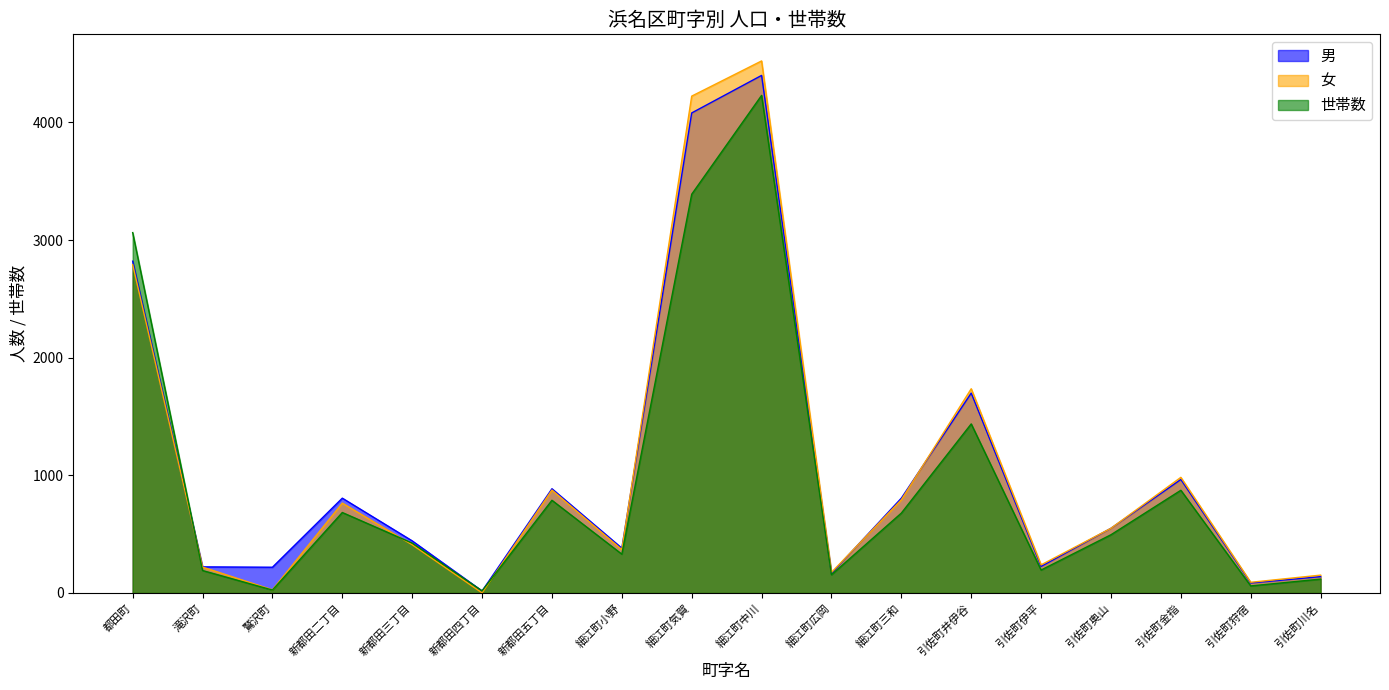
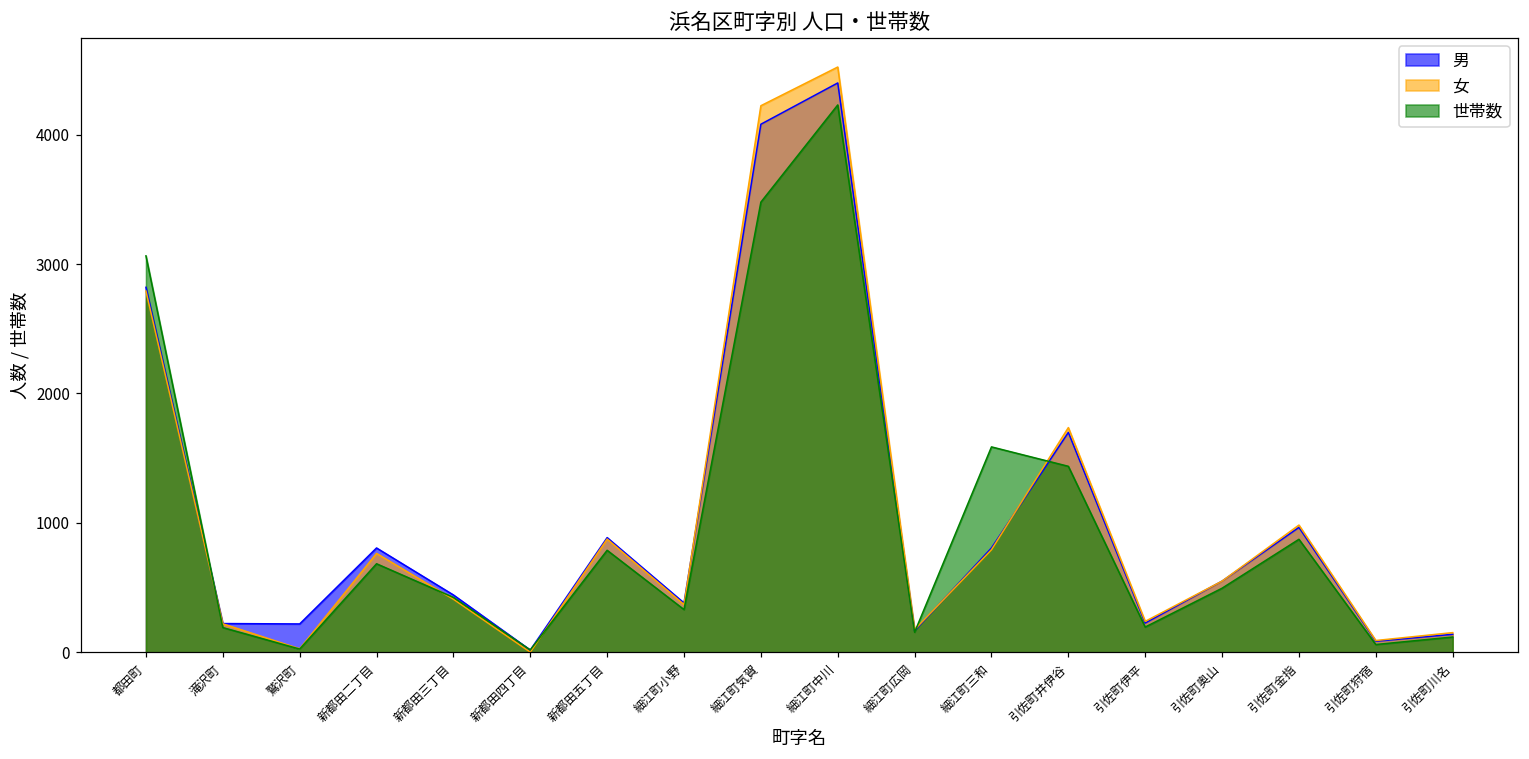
  {
    "男": {
      "都田町": 2820,
      "鷲沢町": 220,
      "新都田二丁目": 810,
      "細江町気賀": 4080,
      "細江町中川": 4400,
      "引佐町井伊谷": 1700
    },
    "女": {
      "都田町": 2790,
      "新都田二丁目": 760,
      "細江町気賀": 4220,
      "細江町中川": 4520,
      "引佐町井伊谷": 1740
    },
    "世帯数": {
      "都田町": 3060,
      "滝沢町": 190,
      "新都田二丁目": 680,
      "新都田五丁目": 790,
      "細江町小野": 330,
-     "細江町気賀": 3390,
+     "細江町気賀": 3480,
      "細江町中川": 4230,
-     "細江町三和": 680,
+     "細江町三和": 1590,
      "引佐町井伊谷": 1440,
      "引佐町伊平": 200,
      "引佐町奥山": 500,
      "引佐町金指": 870,
      "引佐町狩宿": 60
    }
  }
